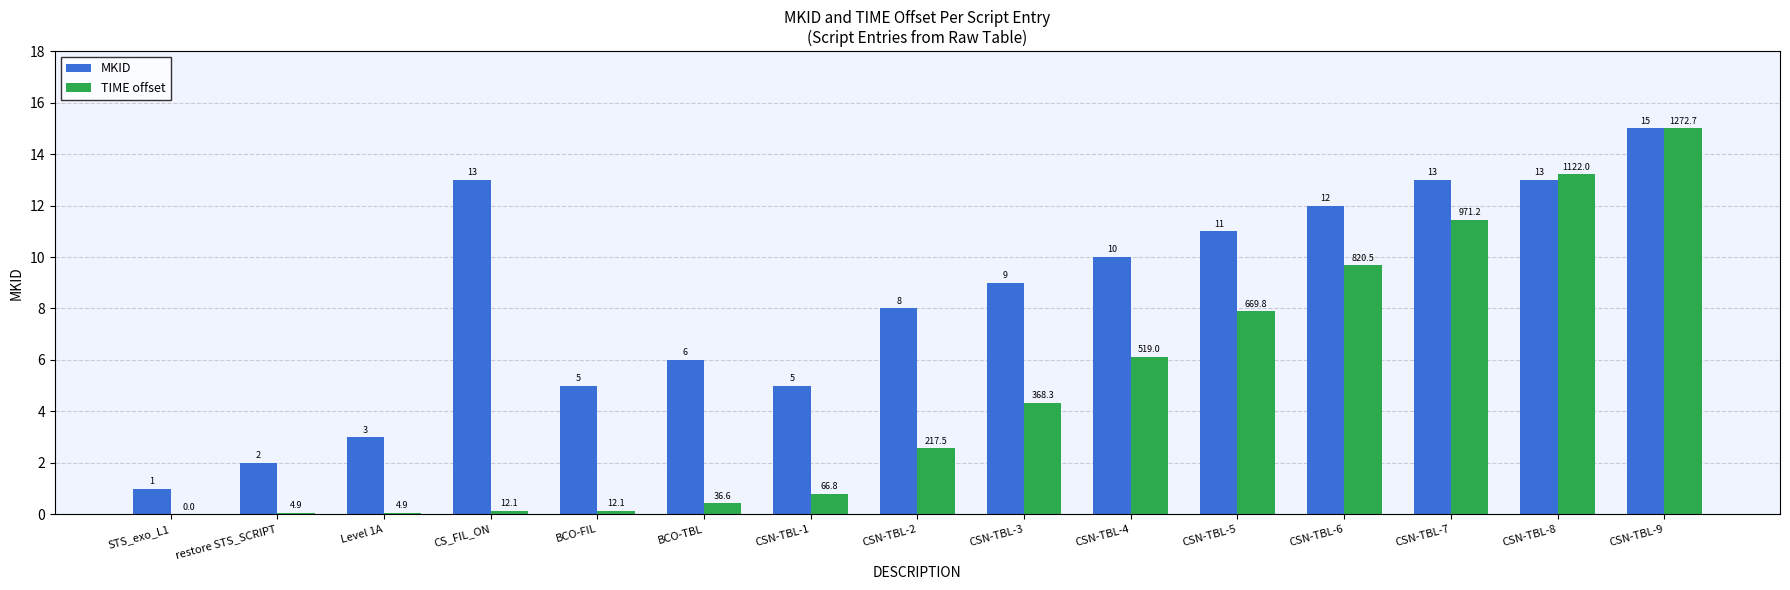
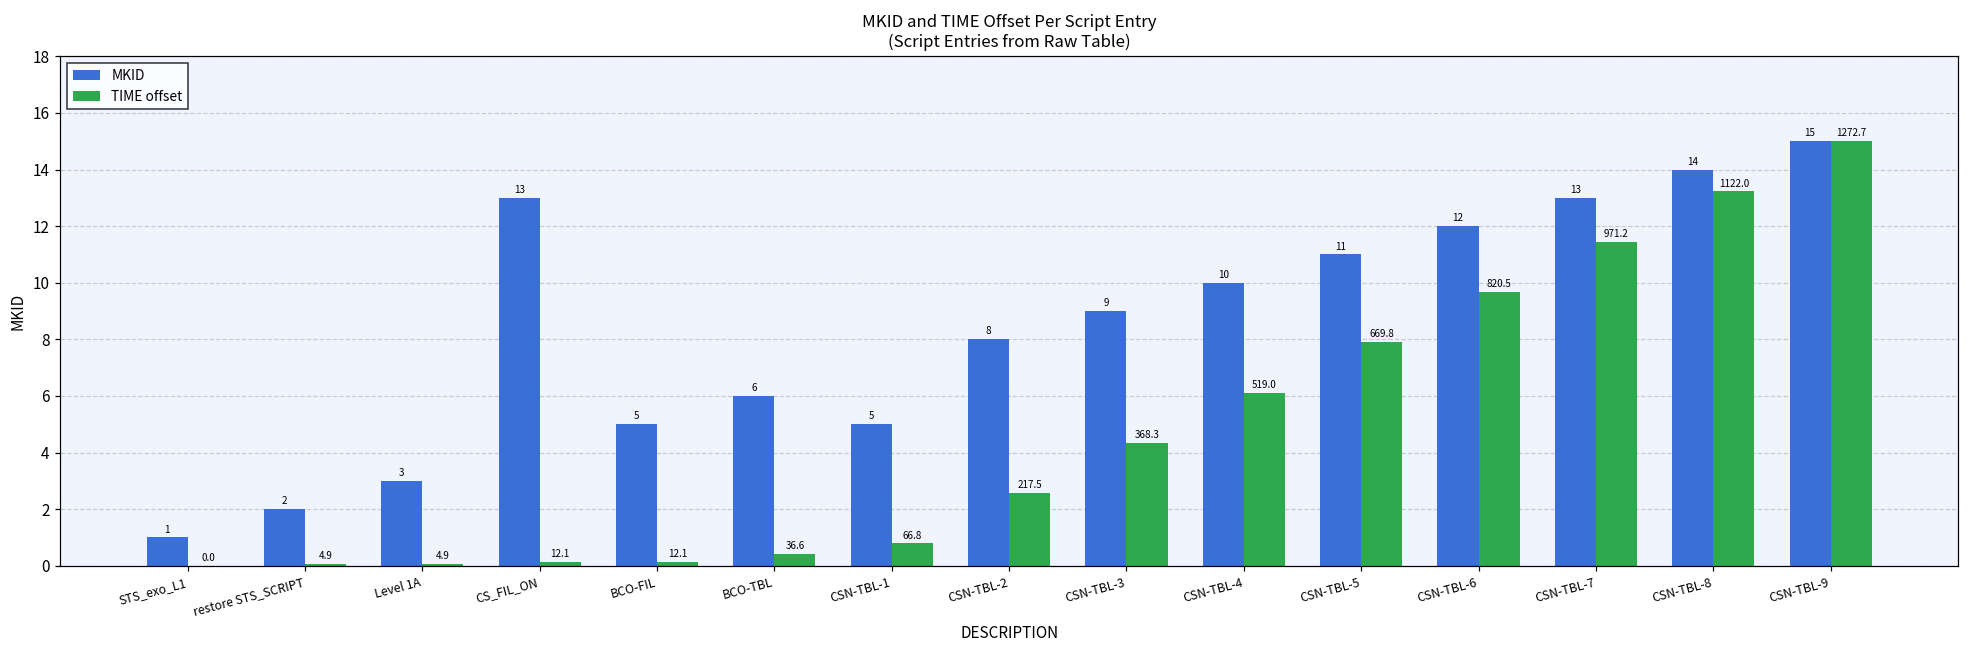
  {
    "MKID": {
      "STS_exo_L1": 1,
      "restore STS_SCRIPT": 2,
      "Level 1A": 3,
      "CS_FIL_ON": 13,
      "BCO-FIL": 5,
      "BCO-TBL": 6,
      "CSN-TBL-1": 5,
      "CSN-TBL-2": 8,
      "CSN-TBL-3": 9,
      "CSN-TBL-4": 10,
      "CSN-TBL-5": 11,
      "CSN-TBL-6": 12,
      "CSN-TBL-7": 13,
-     "CSN-TBL-8": 13,
+     "CSN-TBL-8": 14,
      "CSN-TBL-9": 15
    },
    "TIME offset": {
      "STS_exo_L1": 0.0
    }
  }
